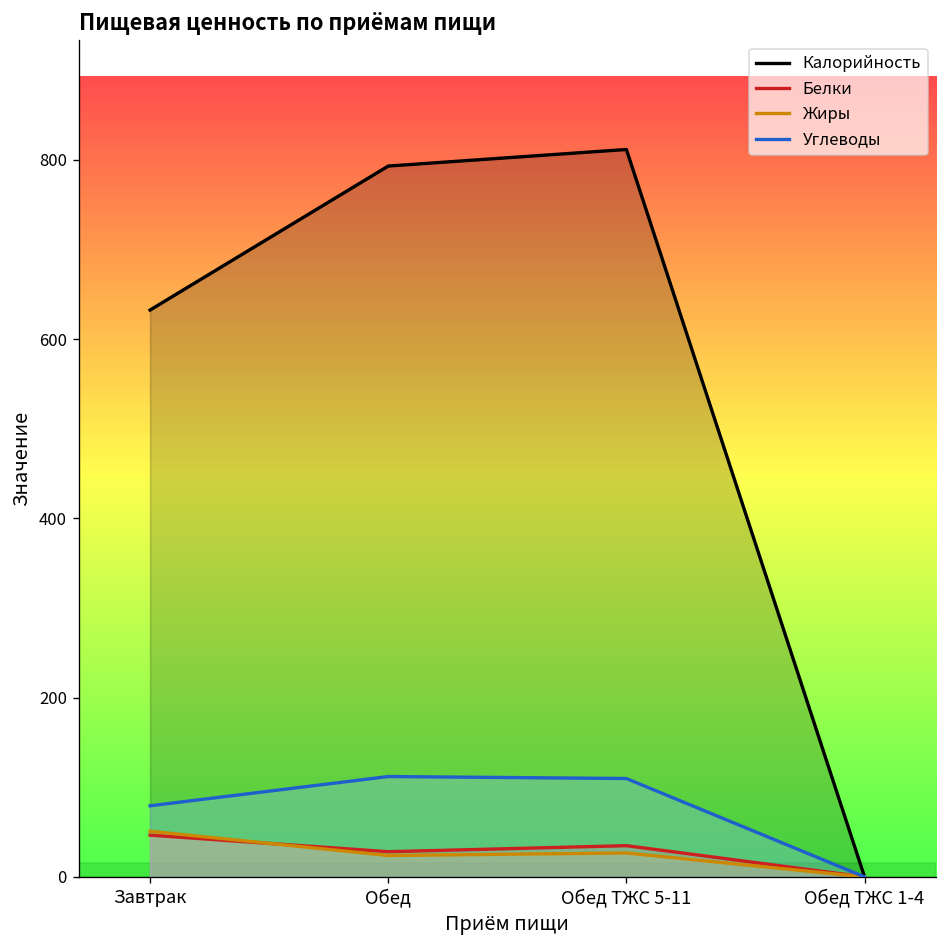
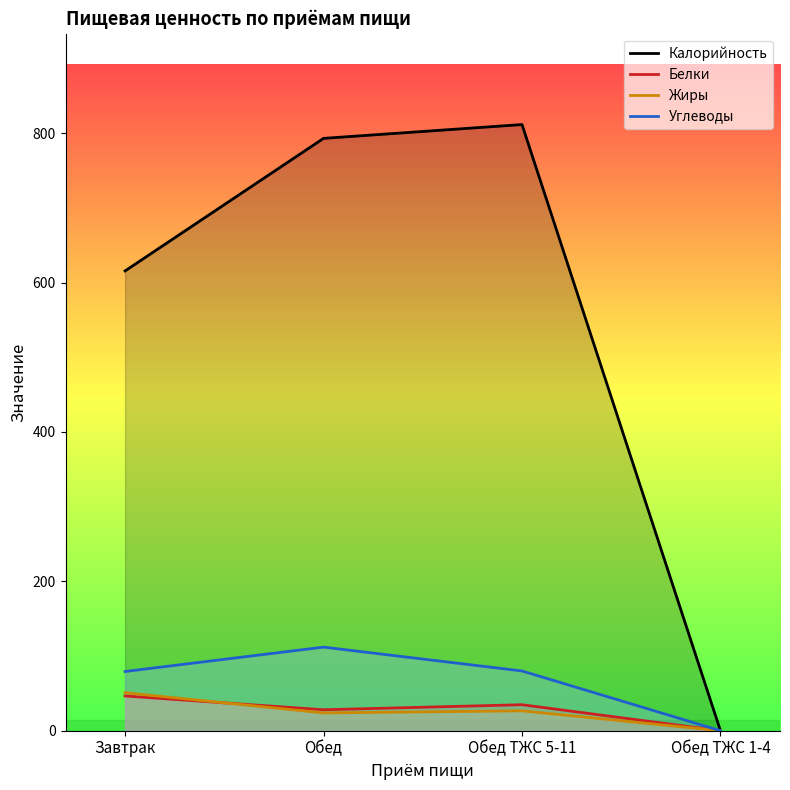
  {
    "Калорийность": {
-     "Завтрак": 630,
+     "Завтрак": 620,
      "Обед": 790,
      "Обед ТЖС 5-11": 810
    },
    "Белки": {
      "Завтрак": 50,
      "Обед": 30,
      "Обед ТЖС 5-11": 30
    },
    "Жиры": {
      "Завтрак": 50,
      "Обед": 20,
      "Обед ТЖС 5-11": 30
    },
    "Углеводы": {
      "Завтрак": 80,
      "Обед": 110,
-     "Обед ТЖС 5-11": 110
+     "Обед ТЖС 5-11": 80
    }
  }
